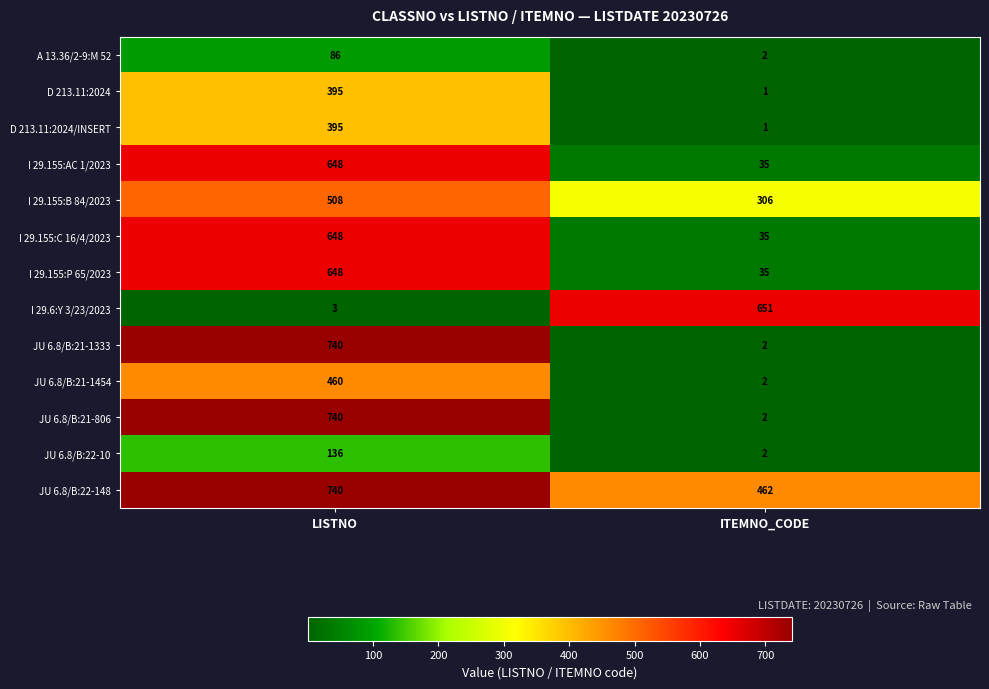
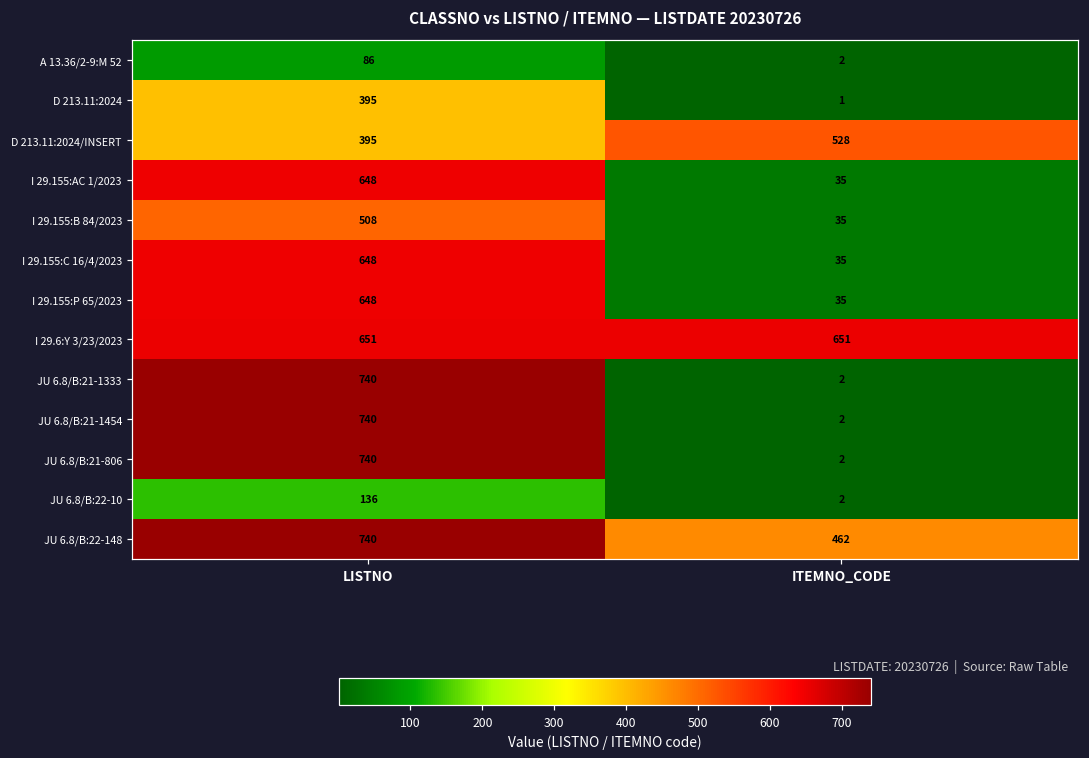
  {
    "A 13.36/2-9:M 52": {
      "LISTNO": 86,
      "ITEMNO_CODE": 2
    },
    "D 213.11:2024": {
      "LISTNO": 395,
      "ITEMNO_CODE": 1
    },
    "D 213.11:2024/INSERT": {
      "LISTNO": 395,
-     "ITEMNO_CODE": 1
+     "ITEMNO_CODE": 528
    },
    "I 29.155:AC 1/2023": {
      "LISTNO": 648,
      "ITEMNO_CODE": 35
    },
    "I 29.155:B 84/2023": {
      "LISTNO": 508,
-     "ITEMNO_CODE": 306
+     "ITEMNO_CODE": 35
    },
    "I 29.155:C 16/4/2023": {
      "LISTNO": 648,
      "ITEMNO_CODE": 35
    },
    "I 29.155:P 65/2023": {
      "LISTNO": 648,
      "ITEMNO_CODE": 35
    },
    "I 29.6:Y 3/23/2023": {
-     "LISTNO": 3,
+     "LISTNO": 651,
      "ITEMNO_CODE": 651
    },
    "JU 6.8/B:21-1333": {
      "LISTNO": 740,
      "ITEMNO_CODE": 2
    },
    "JU 6.8/B:21-1454": {
-     "LISTNO": 460,
+     "LISTNO": 740,
      "ITEMNO_CODE": 2
    },
    "JU 6.8/B:21-806": {
      "LISTNO": 740,
      "ITEMNO_CODE": 2
    },
    "JU 6.8/B:22-10": {
      "LISTNO": 136,
      "ITEMNO_CODE": 2
    },
    "JU 6.8/B:22-148": {
      "LISTNO": 740,
      "ITEMNO_CODE": 462
    }
  }
